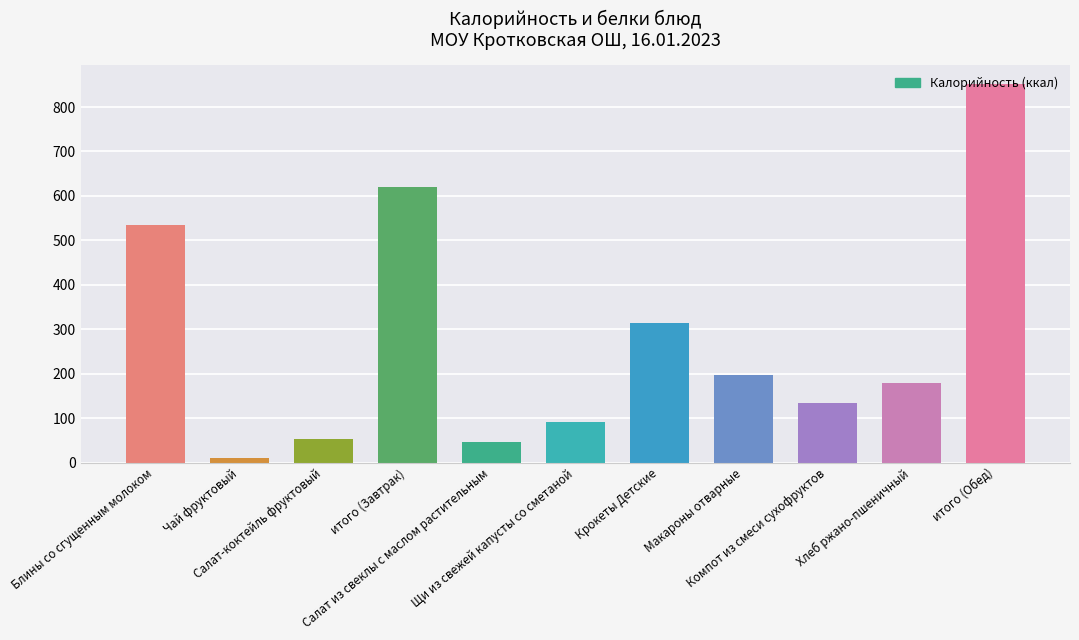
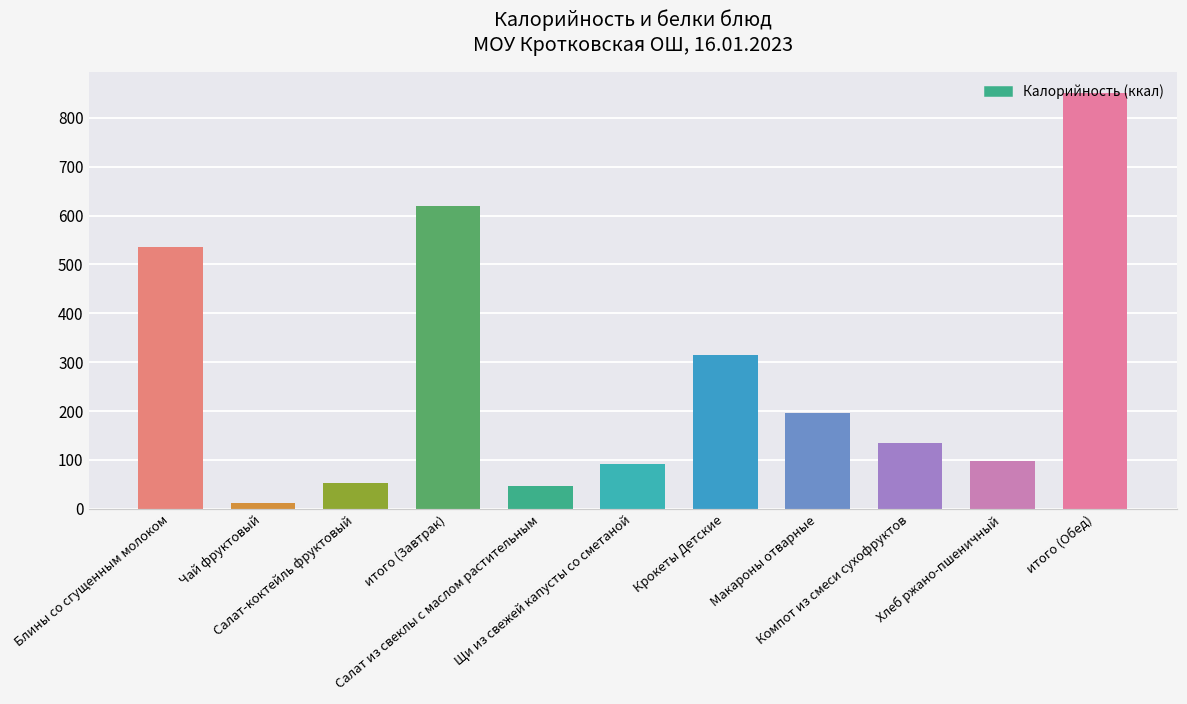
  {
    "Блины со сгущенным молоком": 540,
    "Чай фруктовый": 10,
    "Салат-коктейль фруктовый": 50,
    "итого (Завтрак)": 620,
    "Салат из свеклы с маслом растительным": 50,
    "Щи из свежей капусты со сметаной": 90,
    "Крокеты Детские": 320,
    "Макароны отварные": 200,
    "Компот из смеси сухофруктов": 140,
-   "Хлеб ржано-пшеничный": 180,
+   "Хлеб ржано-пшеничный": 100,
    "итого (Обед)": 850
  }
